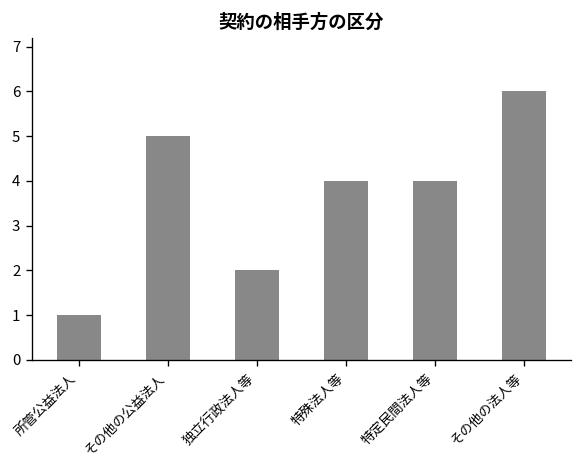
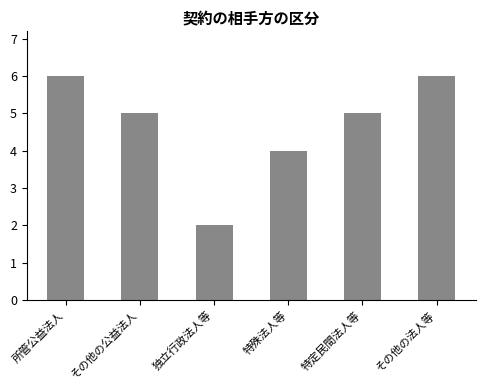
  {
-   "所管公益法人": 1,
+   "所管公益法人": 6,
    "その他の公益法人": 5,
    "独立行政法人等": 2,
    "特殊法人等": 4,
-   "特定民間法人等": 4,
+   "特定民間法人等": 5,
    "その他の法人等": 6
  }
